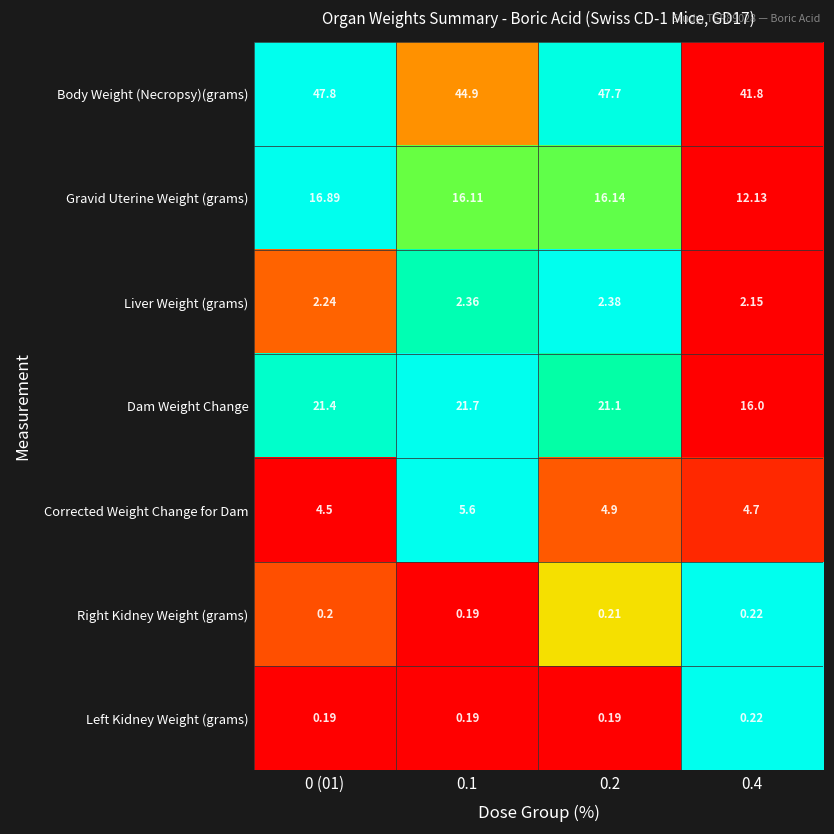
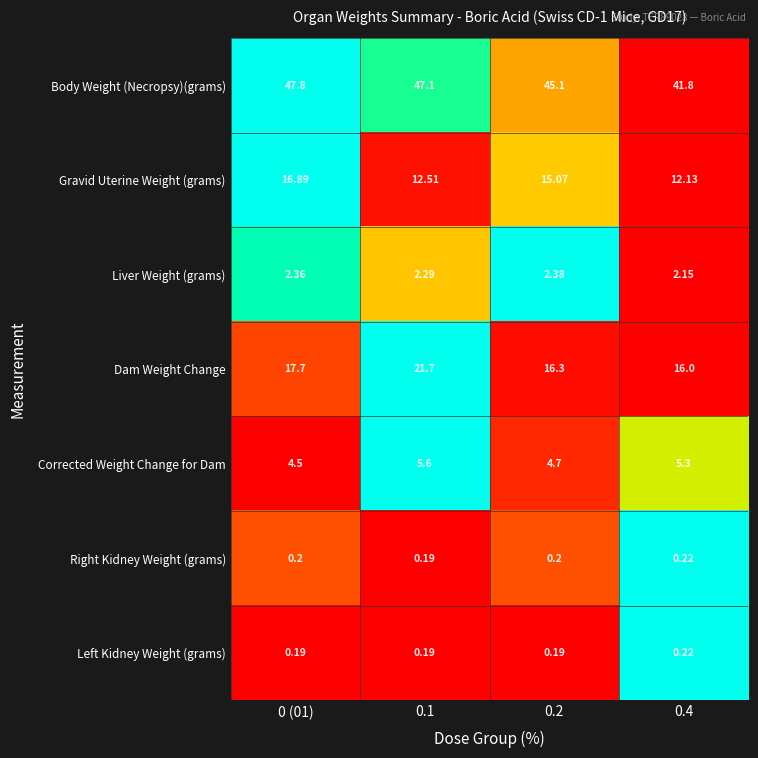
  {
    "Body Weight (Necropsy)(grams)": {
      "0 (01)": 47.8,
-     "0.1": 44.9,
-     "0.2": 47.7,
+     "0.1": 47.1,
+     "0.2": 45.1,
      "0.4": 41.8
    },
    "Gravid Uterine Weight (grams)": {
      "0 (01)": 16.89,
-     "0.1": 16.11,
-     "0.2": 16.14,
+     "0.1": 12.51,
+     "0.2": 15.07,
      "0.4": 12.13
    },
    "Liver Weight (grams)": {
-     "0 (01)": 2.24,
-     "0.1": 2.36,
+     "0 (01)": 2.36,
+     "0.1": 2.29,
      "0.2": 2.38,
      "0.4": 2.15
    },
    "Dam Weight Change": {
-     "0 (01)": 21.4,
+     "0 (01)": 17.7,
      "0.1": 21.7,
-     "0.2": 21.1,
+     "0.2": 16.3,
      "0.4": 16.0
    },
    "Corrected Weight Change for Dam": {
      "0 (01)": 4.5,
      "0.1": 5.6,
-     "0.2": 4.9,
-     "0.4": 4.7
+     "0.2": 4.7,
+     "0.4": 5.3
    },
    "Right Kidney Weight (grams)": {
      "0 (01)": 0.2,
      "0.1": 0.19,
-     "0.2": 0.21,
+     "0.2": 0.2,
      "0.4": 0.22
    },
    "Left Kidney Weight (grams)": {
      "0 (01)": 0.19,
      "0.1": 0.19,
      "0.2": 0.19,
      "0.4": 0.22
    }
  }
